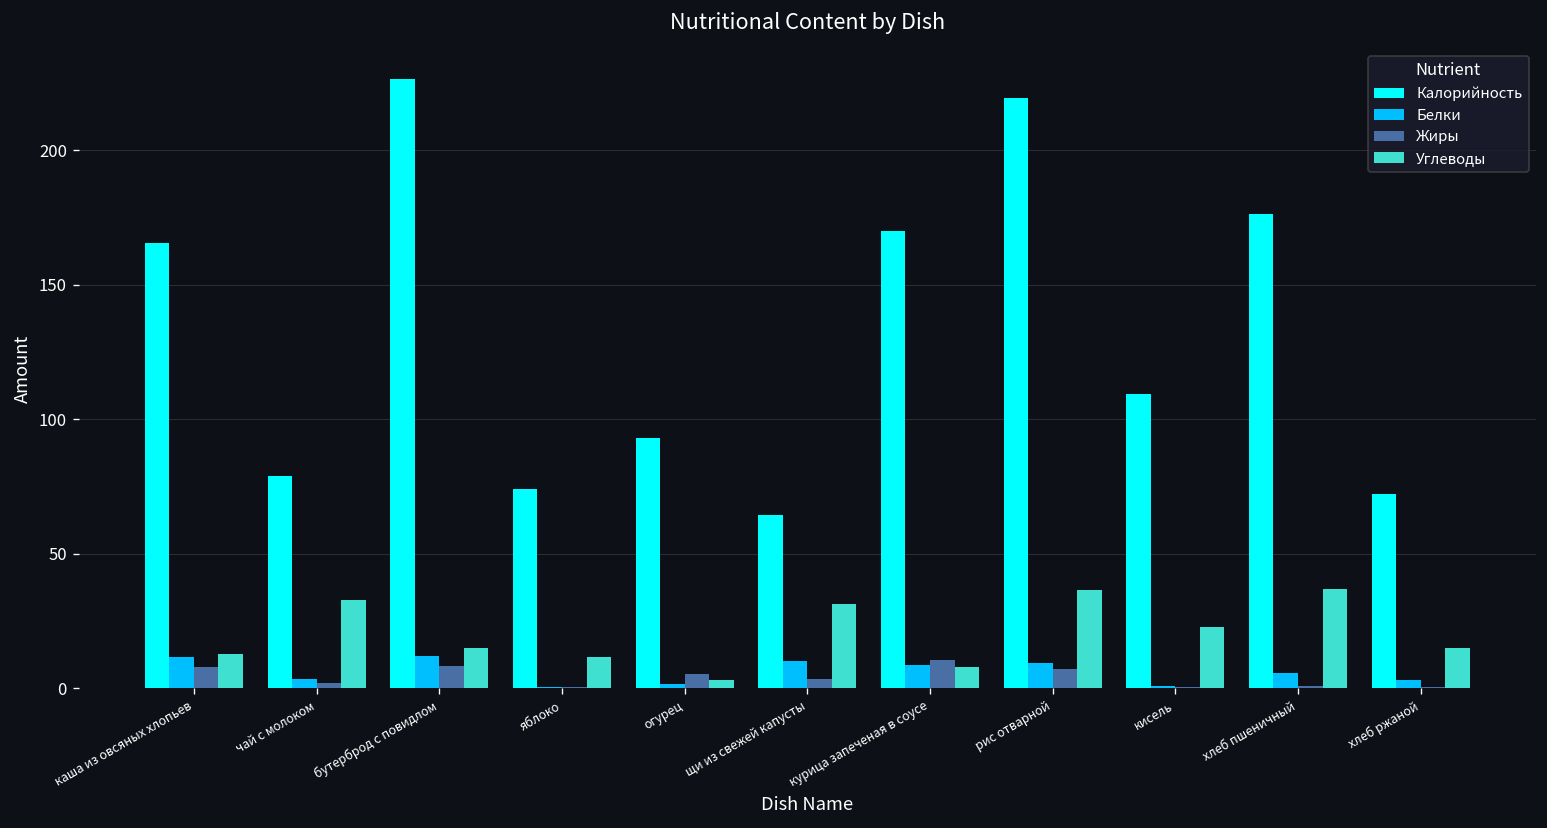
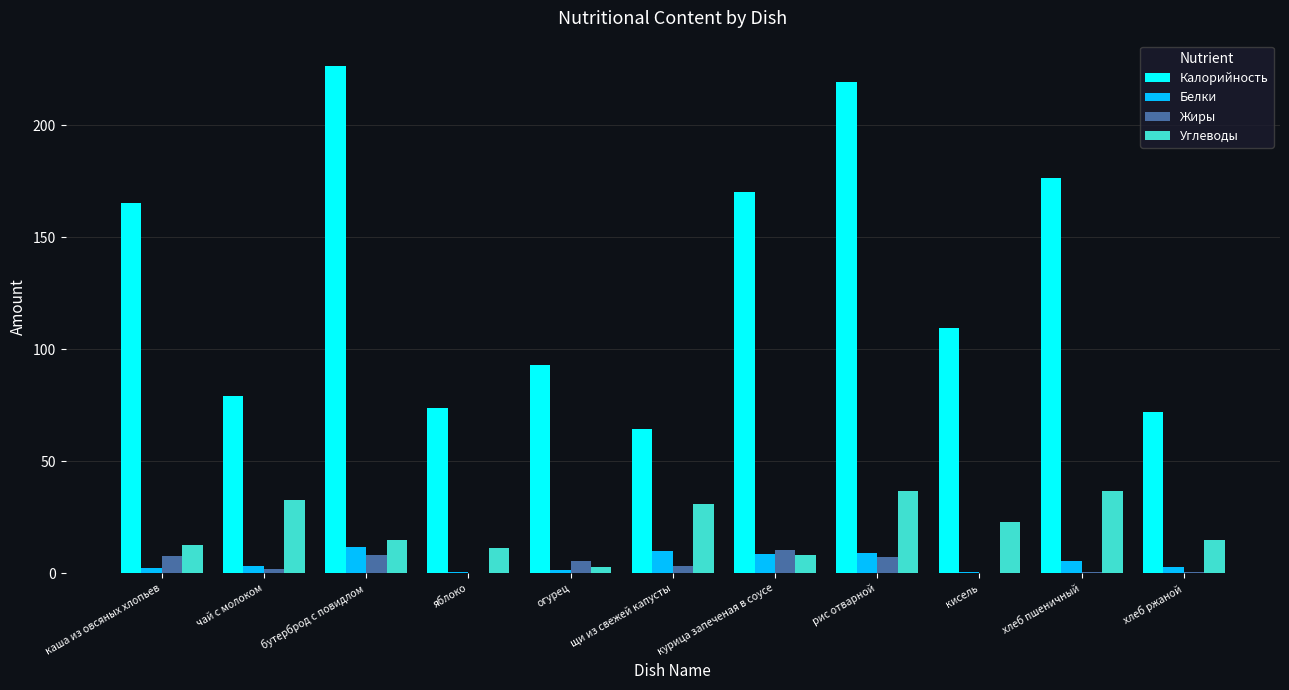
  {
    "Калорийность": {
      "каша из овсяных хлопьев": 165,
      "чай с молоком": 79,
      "бутерброд с повидлом": 226,
      "яблоко": 74,
      "огурец": 93,
      "щи из свежей капусты": 64,
      "курица запеченая в соусе": 170,
      "рис отварной": 219,
      "кисель": 109,
      "хлеб пшеничный": 176,
      "хлеб ржаной": 72
    },
    "Белки": {
-     "каша из овсяных хлопьев": 12,
+     "каша из овсяных хлопьев": 2,
      "чай с молоком": 3,
      "бутерброд с повидлом": 12,
      "огурец": 1,
      "щи из свежей капусты": 10,
      "курица запеченая в соусе": 9,
      "рис отварной": 9,
      "хлеб пшеничный": 6,
      "хлеб ржаной": 3
    },
    "Жиры": {
      "каша из овсяных хлопьев": 8,
      "чай с молоком": 2,
      "бутерброд с повидлом": 8,
      "огурец": 5,
      "щи из свежей капусты": 3,
      "курица запеченая в соусе": 11,
      "рис отварной": 7
    },
    "Углеводы": {
      "каша из овсяных хлопьев": 12,
      "чай с молоком": 33,
      "бутерброд с повидлом": 15,
      "яблоко": 11,
      "огурец": 3,
      "щи из свежей капусты": 31,
      "курица запеченая в соусе": 8,
      "рис отварной": 37,
      "кисель": 23,
      "хлеб пшеничный": 37,
      "хлеб ржаной": 15
    }
  }
